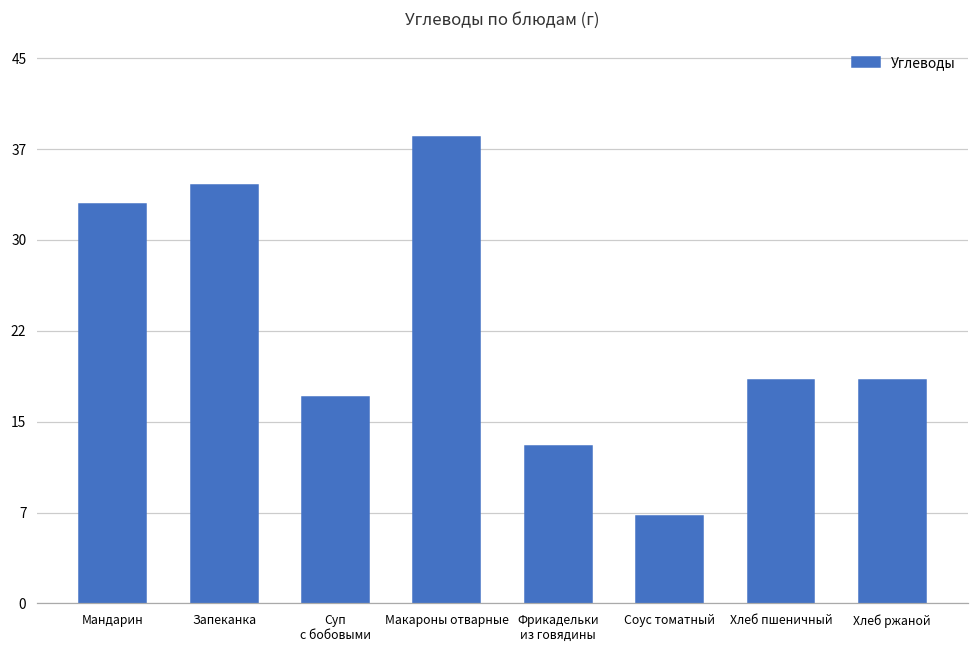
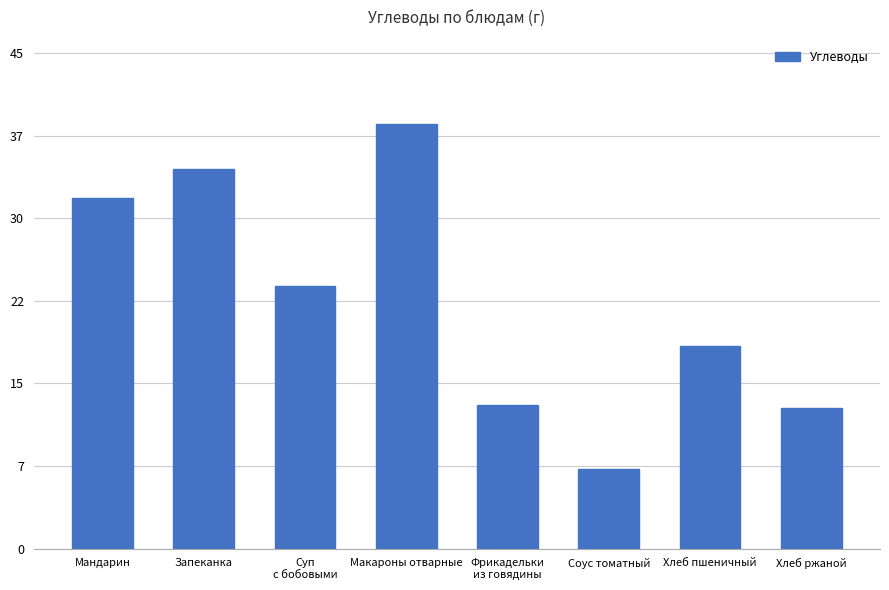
  {
-   "Мандарин": 33.0,
+   "Мандарин": 31.8,
    "Запеканка": 34.5,
-   "Суп с бобовыми": 17.0,
+   "Суп с бобовыми": 23.8,
    "Макароны отварные": 38.5,
    "Фрикадельки из говядины": 13.0,
    "Соус томатный": 7.2,
    "Хлеб пшеничный": 18.4,
-   "Хлеб ржаной": 18.4
+   "Хлеб ржаной": 12.8
  }
